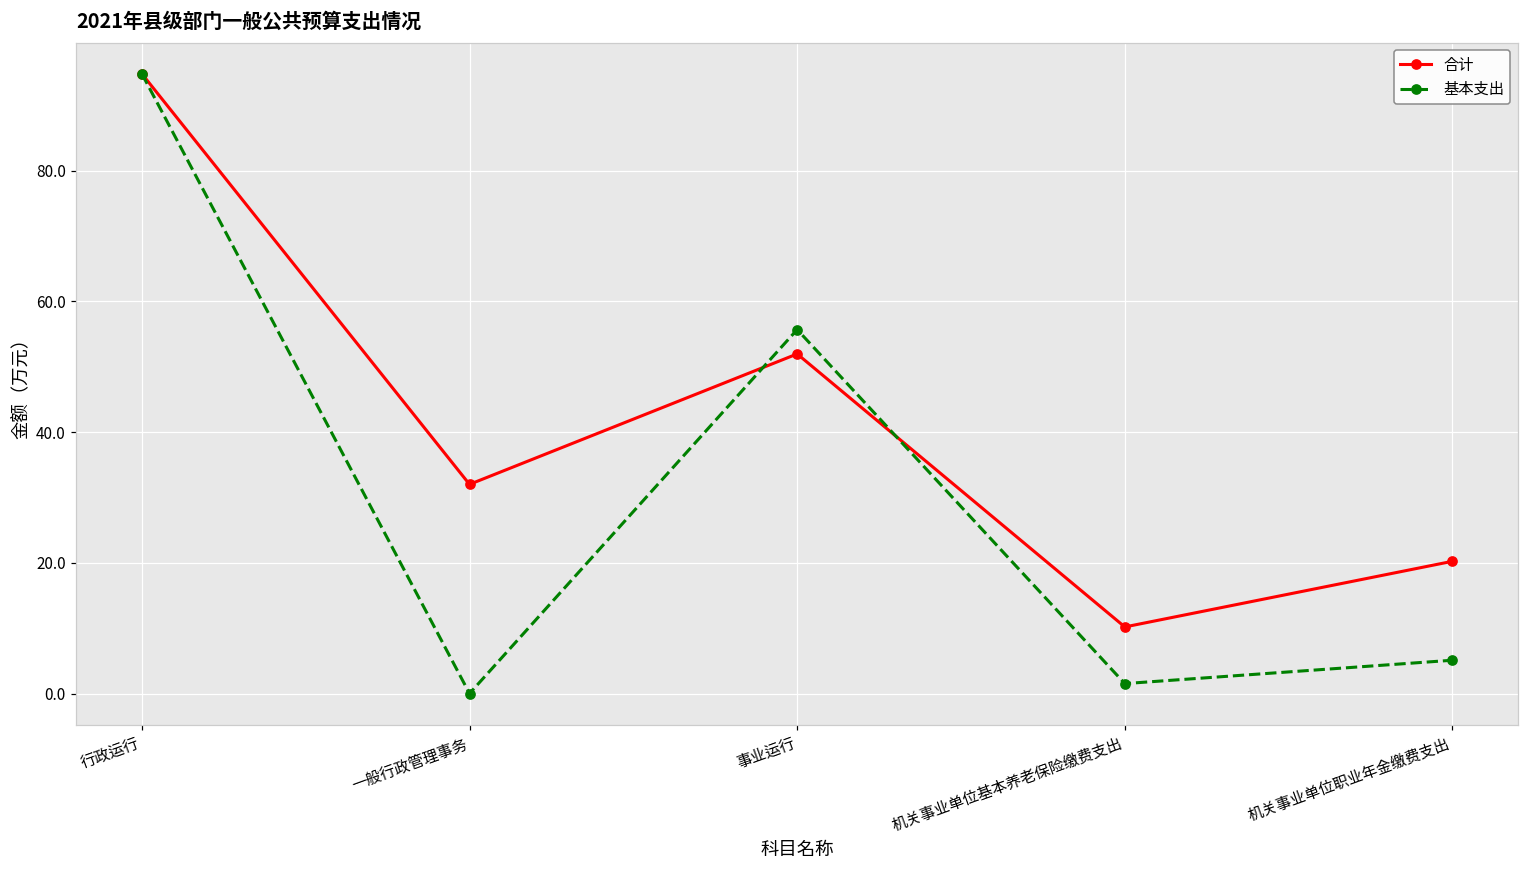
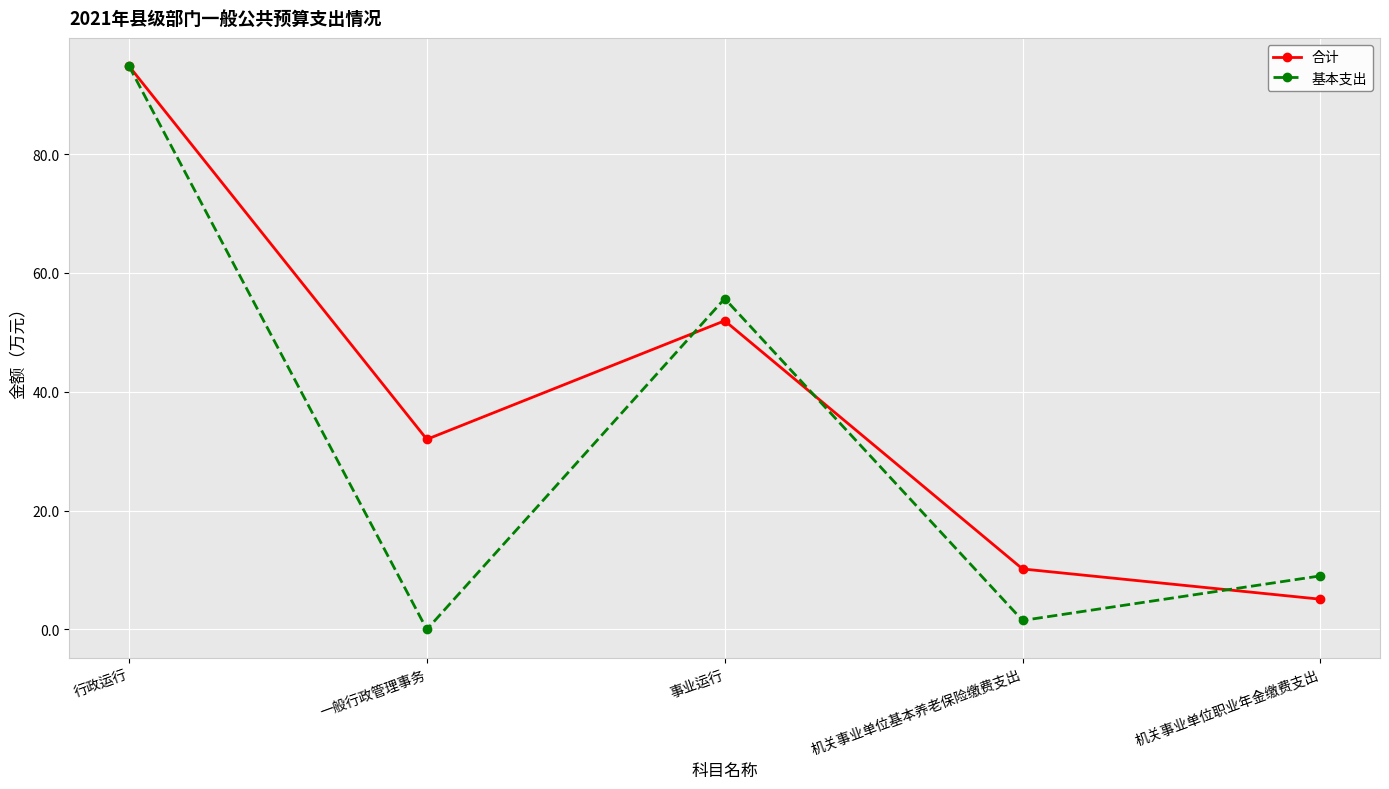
  {
    "合计": {
      "一般行政管理事务": 32,
      "事业运行": 52,
      "机关事业单位基本养老保险缴费支出": 10,
-     "机关事业单位职业年金缴费支出": 20
+     "机关事业单位职业年金缴费支出": 5
    },
    "基本支出": {
      "一般行政管理事务": 0,
      "事业运行": 56,
      "机关事业单位基本养老保险缴费支出": 2,
-     "机关事业单位职业年金缴费支出": 5
+     "机关事业单位职业年金缴费支出": 9
    }
  }
